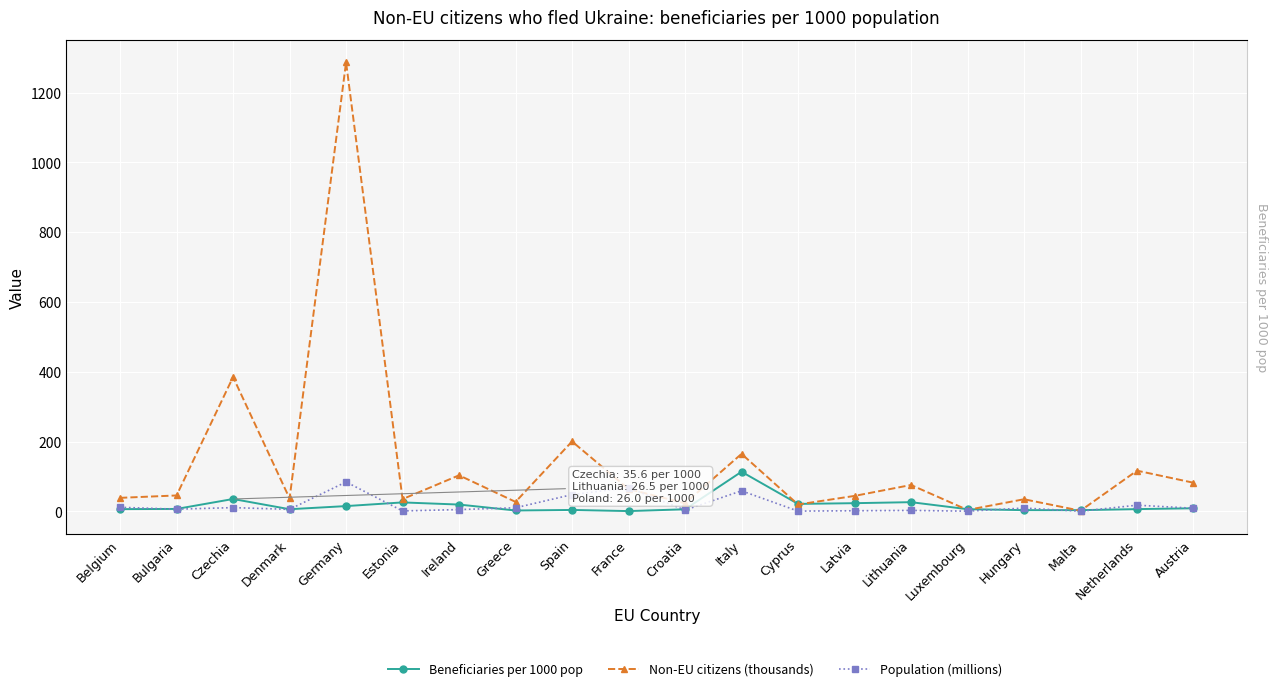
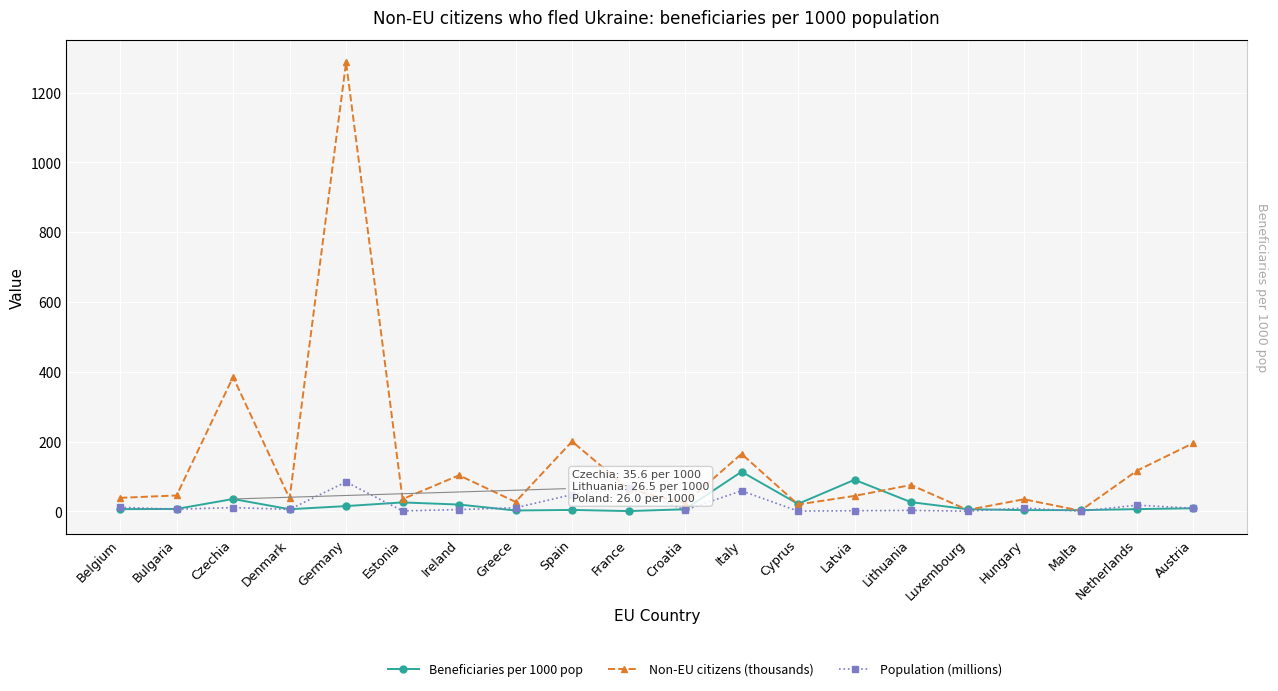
  {
    "Beneficiaries per 1000 pop": {
      "Czechia": 40,
      "Germany": 20,
      "Ireland": 20,
      "Greece": 0,
      "Spain": 0,
      "France": 0,
      "Italy": 110,
-     "Latvia": 20,
+     "Latvia": 90,
      "Lithuania": 30,
      "Netherlands": 10
    },
    "Non-EU citizens (thousands)": {
      "Belgium": 40,
      "Bulgaria": 50,
      "Czechia": 390,
      "Germany": 1290,
      "Spain": 200,
      "Italy": 160,
      "Latvia": 40,
      "Lithuania": 80,
      "Hungary": 30,
      "Netherlands": 120,
-     "Austria": 80
+     "Austria": 200
    },
    "Population (millions)": {
      "Czechia": 10,
      "Estonia": 0,
      "Ireland": 10,
      "Greece": 10,
      "Italy": 60,
      "Cyprus": 0,
      "Latvia": 0,
      "Lithuania": 0,
      "Netherlands": 20
    }
  }
